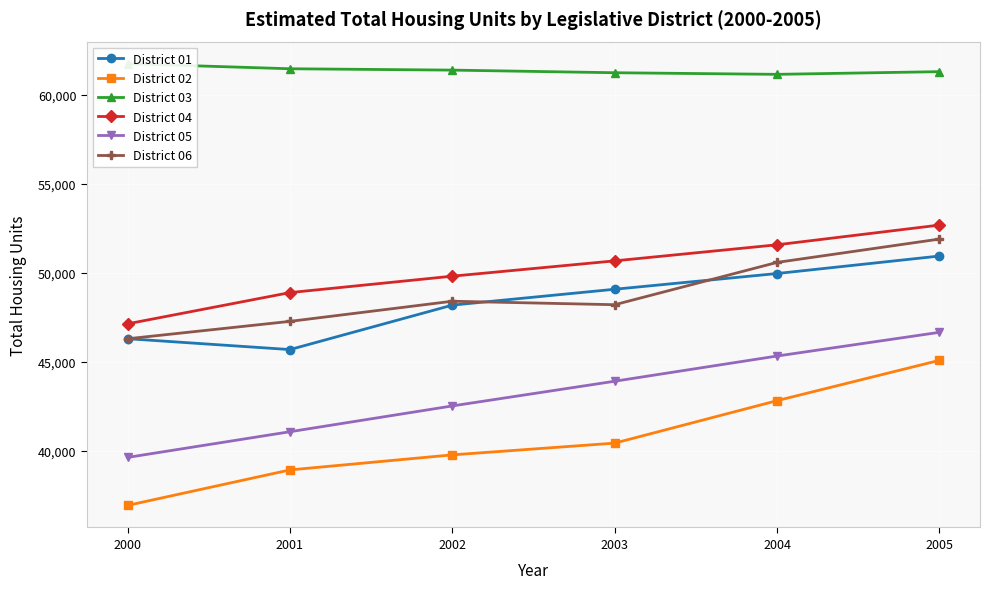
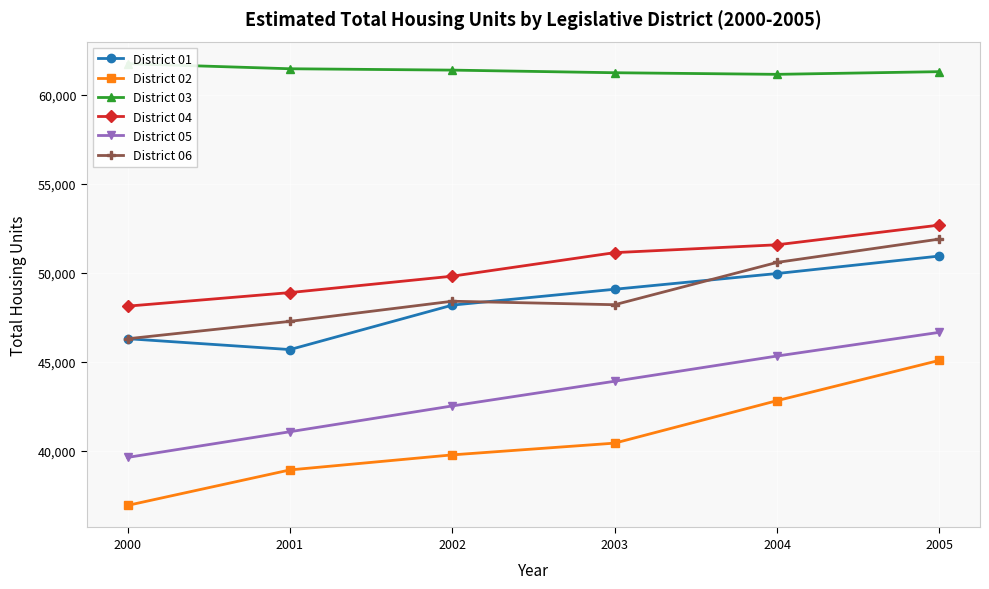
  {
    "District 01": {
      "2001": "45,700",
      "2002": "48,200",
      "2003": "49,100",
      "2004": "50,000",
      "2005": "50,900"
    },
    "District 02": {
      "2000": "37,000",
      "2001": "38,900",
      "2002": "39,800",
      "2003": "40,400",
      "2004": "42,800",
      "2005": "45,100"
    },
    "District 03": {
      "2001": "61,400",
      "2002": "61,400",
      "2003": "61,200",
      "2004": "61,100",
      "2005": "61,300"
    },
    "District 04": {
-     "2000": "47,100",
+     "2000": "48,100",
      "2001": "48,900",
      "2002": "49,800",
-     "2003": "50,700",
+     "2003": "51,100",
      "2004": "51,600",
      "2005": "52,700"
    },
    "District 05": {
      "2000": "39,600",
      "2001": "41,100",
      "2002": "42,500",
      "2003": "43,900",
      "2004": "45,300",
      "2005": "46,700"
    },
    "District 06": {
      "2001": "47,300",
      "2002": "48,400",
      "2003": "48,200",
      "2004": "50,600",
      "2005": "51,900"
    }
  }
